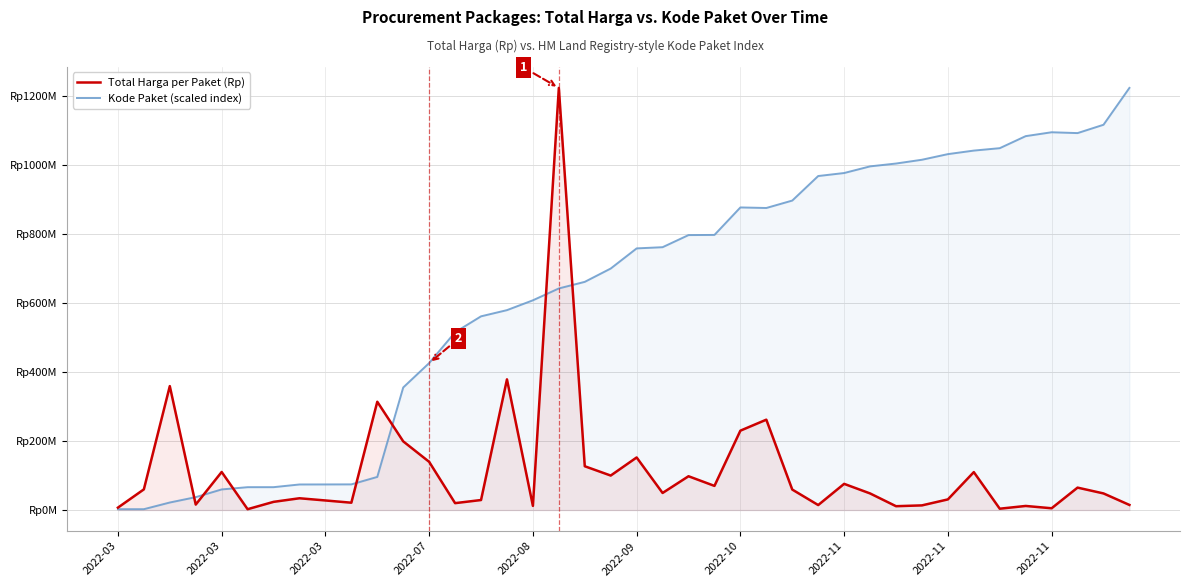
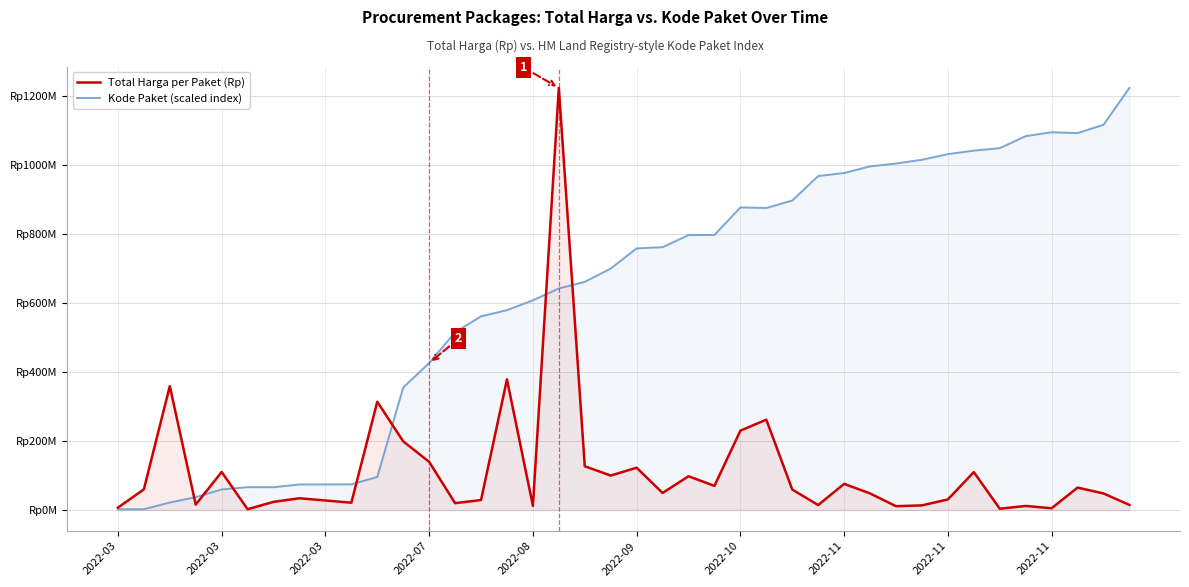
  {
    "Total Harga per Paket (Rp)": {
      "2022-07": "Rp140000000",
      "2022-08": "Rp10000000",
-     "2022-09": "Rp150000000",
+     "2022-09": "Rp120000000",
      "2022-10": "Rp230000000"
    },
    "Kode Paket (scaled index)": {
      "2022-07": "Rp430000000",
      "2022-08": "Rp610000000",
      "2022-09": "Rp760000000",
      "2022-10": "Rp880000000"
    }
  }
